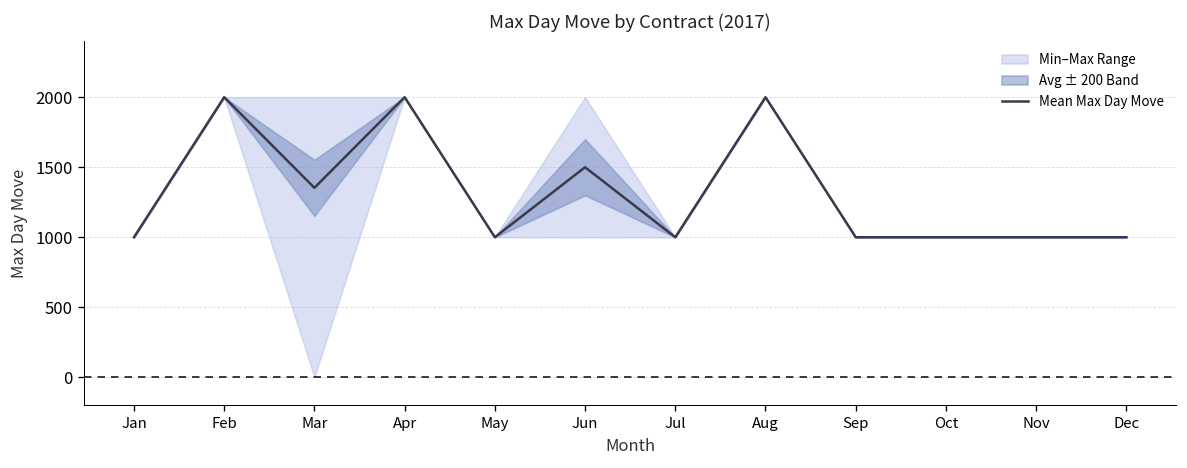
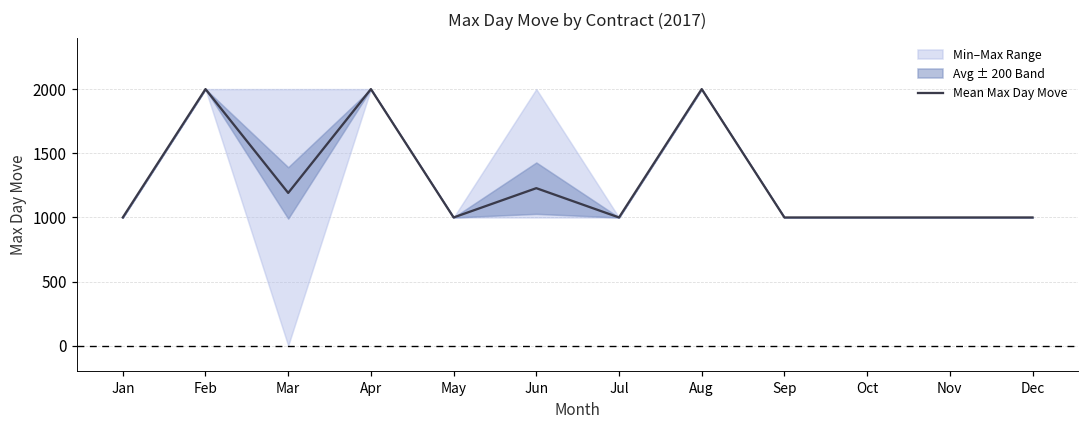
  {
    "Mean Max Day Move": {
-     "Mar": 1350,
-     "Jun": 1500
+     "Mar": 1190,
+     "Jun": 1230
    }
  }
